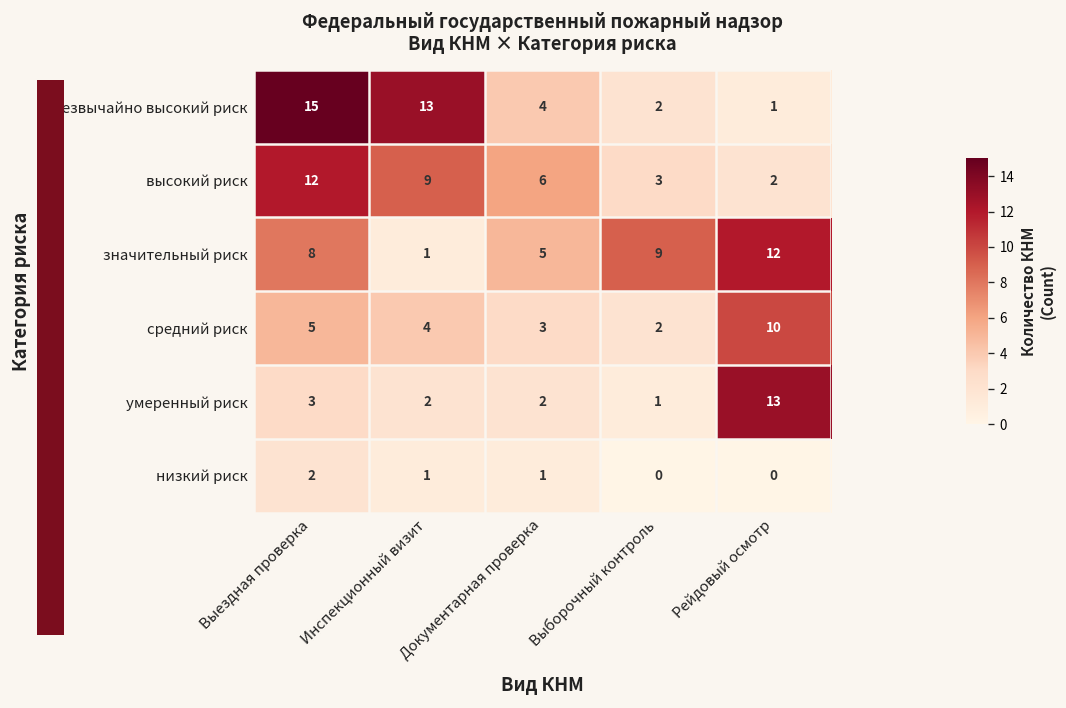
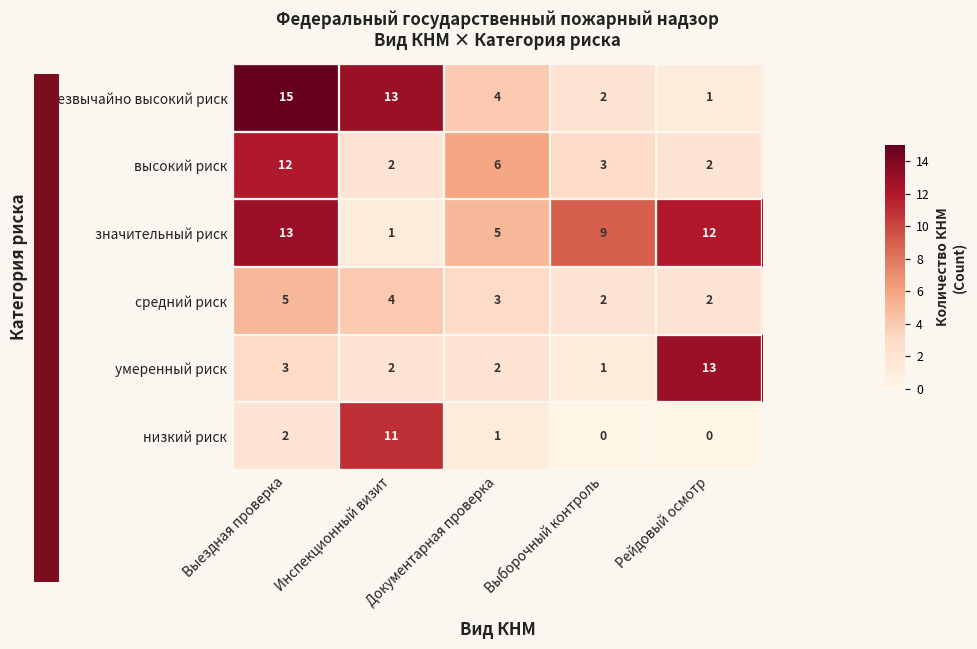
  {
    "чрезвычайно высокий риск": {
      "Выездная проверка": 15,
      "Инспекционный визит": 13,
      "Документарная проверка": 4,
      "Выборочный контроль": 2,
      "Рейдовый осмотр": 1
    },
    "высокий риск": {
      "Выездная проверка": 12,
-     "Инспекционный визит": 9,
+     "Инспекционный визит": 2,
      "Документарная проверка": 6,
      "Выборочный контроль": 3,
      "Рейдовый осмотр": 2
    },
    "значительный риск": {
-     "Выездная проверка": 8,
+     "Выездная проверка": 13,
      "Инспекционный визит": 1,
      "Документарная проверка": 5,
      "Выборочный контроль": 9,
      "Рейдовый осмотр": 12
    },
    "средний риск": {
      "Выездная проверка": 5,
      "Инспекционный визит": 4,
      "Документарная проверка": 3,
      "Выборочный контроль": 2,
-     "Рейдовый осмотр": 10
+     "Рейдовый осмотр": 2
    },
    "умеренный риск": {
      "Выездная проверка": 3,
      "Инспекционный визит": 2,
      "Документарная проверка": 2,
      "Выборочный контроль": 1,
      "Рейдовый осмотр": 13
    },
    "низкий риск": {
      "Выездная проверка": 2,
-     "Инспекционный визит": 1,
+     "Инспекционный визит": 11,
      "Документарная проверка": 1,
      "Выборочный контроль": 0,
      "Рейдовый осмотр": 0
    }
  }
